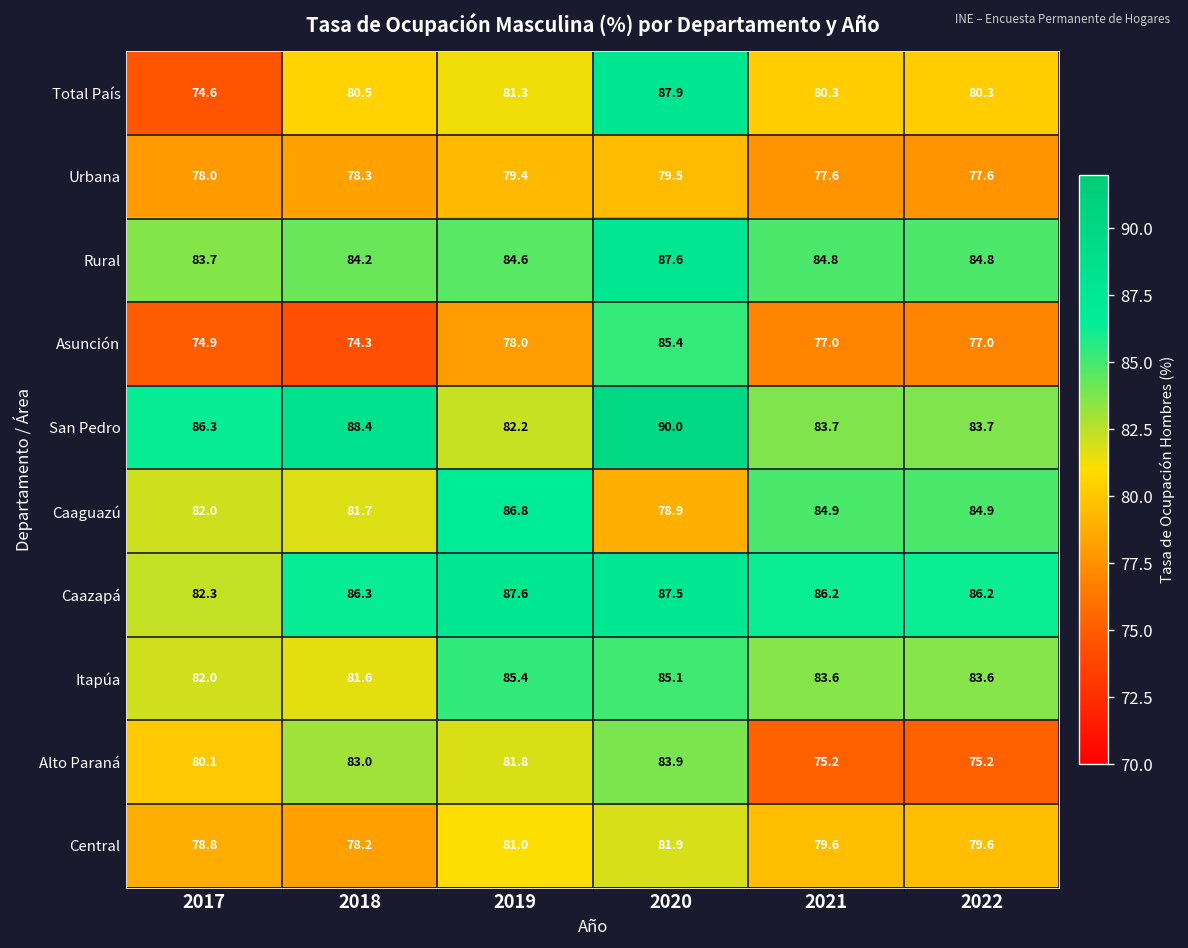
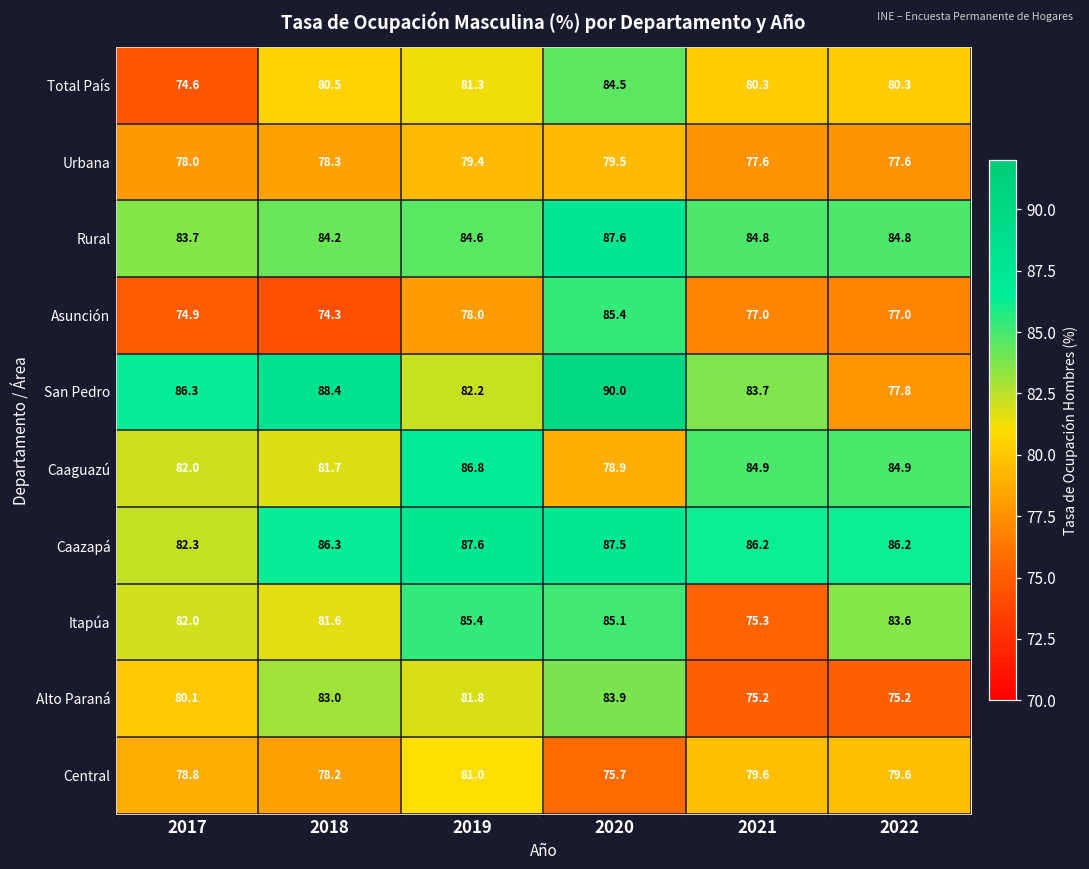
  {
    "Total País": {
      "2017": 74.6,
      "2018": 80.5,
      "2019": 81.3,
-     "2020": 87.9,
+     "2020": 84.5,
      "2021": 80.3,
      "2022": 80.3
    },
    "Urbana": {
      "2017": 78.0,
      "2018": 78.3,
      "2019": 79.4,
      "2020": 79.5,
      "2021": 77.6,
      "2022": 77.6
    },
    "Rural": {
      "2017": 83.7,
      "2018": 84.2,
      "2019": 84.6,
      "2020": 87.6,
      "2021": 84.8,
      "2022": 84.8
    },
    "Asunción": {
      "2017": 74.9,
      "2018": 74.3,
      "2019": 78.0,
      "2020": 85.4,
      "2021": 77.0,
      "2022": 77.0
    },
    "San Pedro": {
      "2017": 86.3,
      "2018": 88.4,
      "2019": 82.2,
      "2020": 90.0,
      "2021": 83.7,
-     "2022": 83.7
+     "2022": 77.8
    },
    "Caaguazú": {
      "2017": 82.0,
      "2018": 81.7,
      "2019": 86.8,
      "2020": 78.9,
      "2021": 84.9,
      "2022": 84.9
    },
    "Caazapá": {
      "2017": 82.3,
      "2018": 86.3,
      "2019": 87.6,
      "2020": 87.5,
      "2021": 86.2,
      "2022": 86.2
    },
    "Itapúa": {
      "2017": 82.0,
      "2018": 81.6,
      "2019": 85.4,
      "2020": 85.1,
-     "2021": 83.6,
+     "2021": 75.3,
      "2022": 83.6
    },
    "Alto Paraná": {
      "2017": 80.1,
      "2018": 83.0,
      "2019": 81.8,
      "2020": 83.9,
      "2021": 75.2,
      "2022": 75.2
    },
    "Central": {
      "2017": 78.8,
      "2018": 78.2,
      "2019": 81.0,
-     "2020": 81.9,
+     "2020": 75.7,
      "2021": 79.6,
      "2022": 79.6
    }
  }
